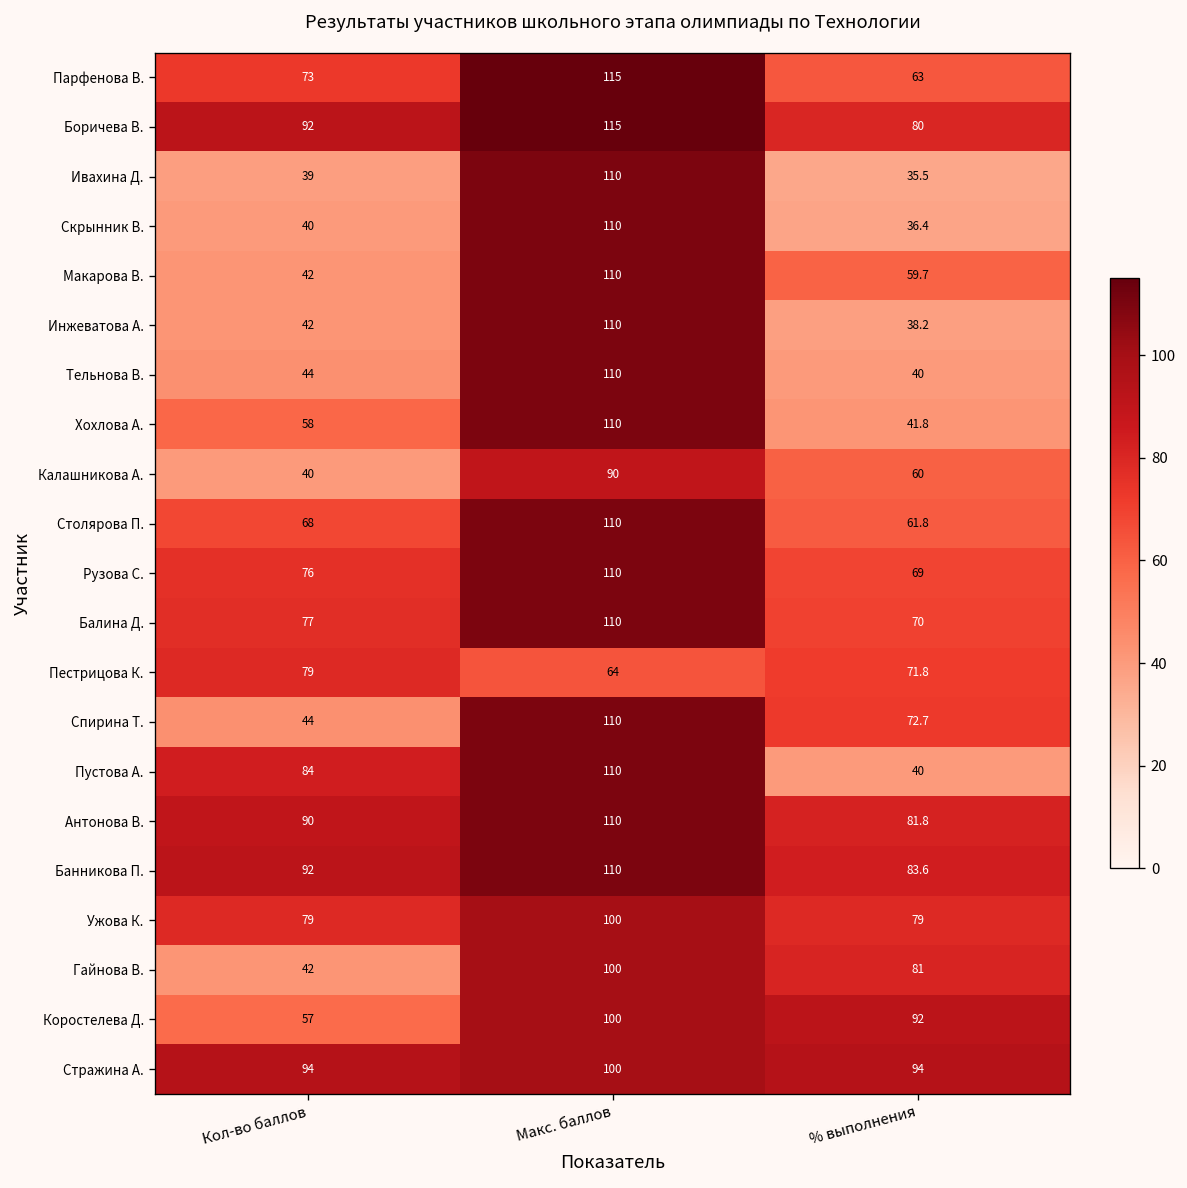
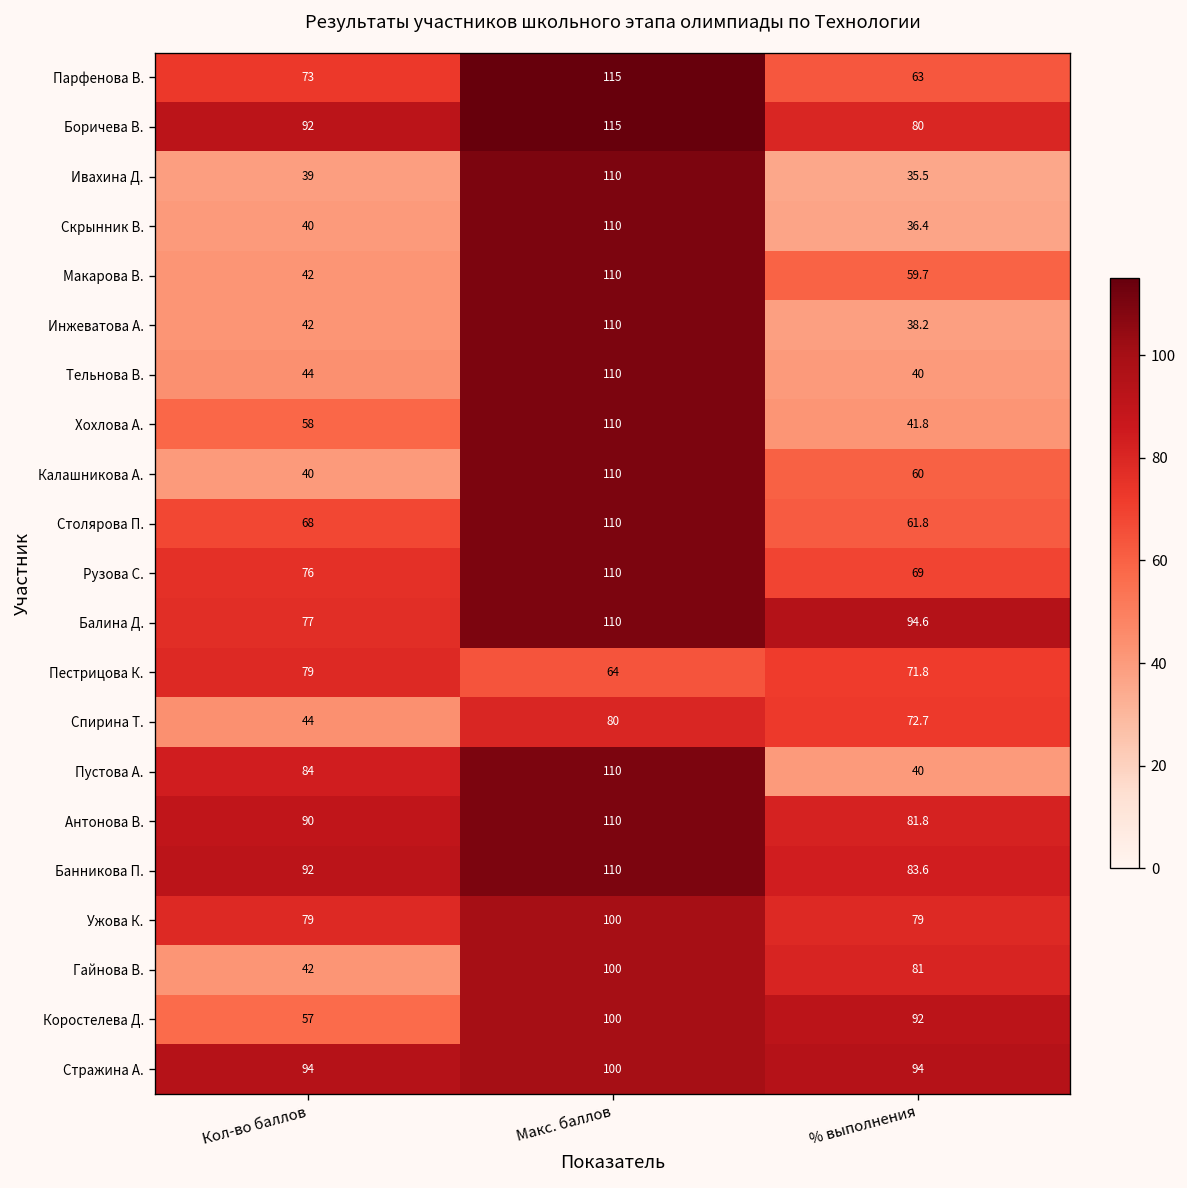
  {
    "Парфенова В.": {
      "Кол-во баллов": 73,
      "Макс. баллов": 115,
      "% выполнения": 63
    },
    "Боричева В.": {
      "Кол-во баллов": 92,
      "Макс. баллов": 115,
      "% выполнения": 80
    },
    "Ивахина Д.": {
      "Кол-во баллов": 39,
      "Макс. баллов": 110,
      "% выполнения": 35.5
    },
    "Скрынник В.": {
      "Кол-во баллов": 40,
      "Макс. баллов": 110,
      "% выполнения": 36.4
    },
    "Макарова В.": {
      "Кол-во баллов": 42,
      "Макс. баллов": 110,
      "% выполнения": 59.7
    },
    "Инжеватова А.": {
      "Кол-во баллов": 42,
      "Макс. баллов": 110,
      "% выполнения": 38.2
    },
    "Тельнова В.": {
      "Кол-во баллов": 44,
      "Макс. баллов": 110,
      "% выполнения": 40
    },
    "Хохлова А.": {
      "Кол-во баллов": 58,
      "Макс. баллов": 110,
      "% выполнения": 41.8
    },
    "Калашникова А.": {
      "Кол-во баллов": 40,
-     "Макс. баллов": 90,
+     "Макс. баллов": 110,
      "% выполнения": 60
    },
    "Столярова П.": {
      "Кол-во баллов": 68,
      "Макс. баллов": 110,
      "% выполнения": 61.8
    },
    "Рузова С.": {
      "Кол-во баллов": 76,
      "Макс. баллов": 110,
      "% выполнения": 69
    },
    "Балина Д.": {
      "Кол-во баллов": 77,
      "Макс. баллов": 110,
-     "% выполнения": 70
+     "% выполнения": 94.6
    },
    "Пестрицова К.": {
      "Кол-во баллов": 79,
      "Макс. баллов": 64,
      "% выполнения": 71.8
    },
    "Спирина Т.": {
      "Кол-во баллов": 44,
-     "Макс. баллов": 110,
+     "Макс. баллов": 80,
      "% выполнения": 72.7
    },
    "Пустова А.": {
      "Кол-во баллов": 84,
      "Макс. баллов": 110,
      "% выполнения": 40
    },
    "Антонова В.": {
      "Кол-во баллов": 90,
      "Макс. баллов": 110,
      "% выполнения": 81.8
    },
    "Банникова П.": {
      "Кол-во баллов": 92,
      "Макс. баллов": 110,
      "% выполнения": 83.6
    },
    "Ужова К.": {
      "Кол-во баллов": 79,
      "Макс. баллов": 100,
      "% выполнения": 79
    },
    "Гайнова В.": {
      "Кол-во баллов": 42,
      "Макс. баллов": 100,
      "% выполнения": 81
    },
    "Коростелева Д.": {
      "Кол-во баллов": 57,
      "Макс. баллов": 100,
      "% выполнения": 92
    },
    "Стражина А.": {
      "Кол-во баллов": 94,
      "Макс. баллов": 100,
      "% выполнения": 94
    }
  }
